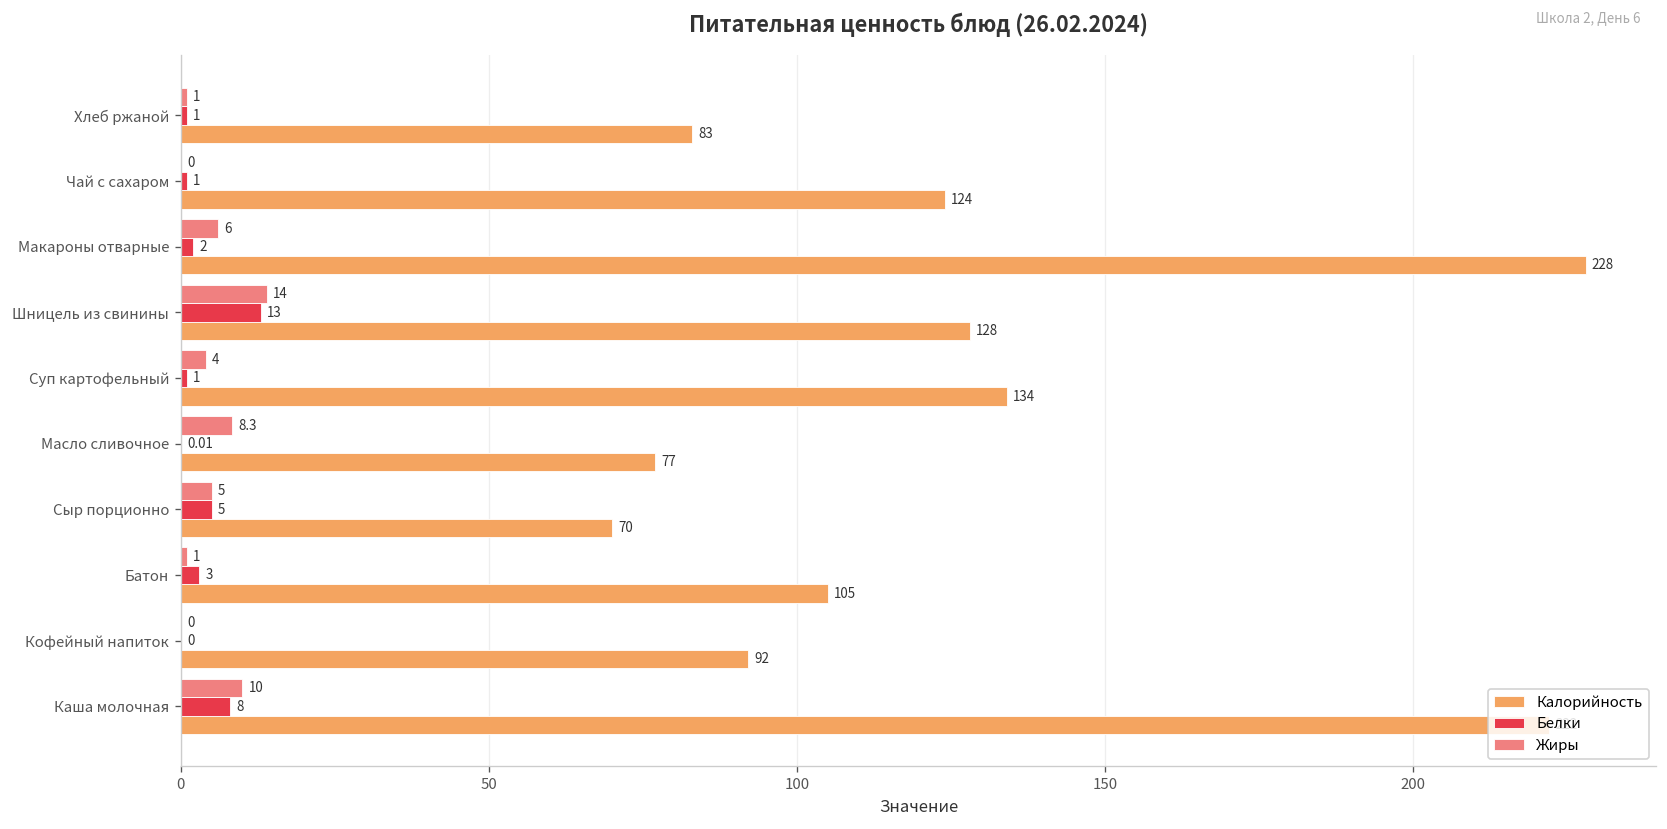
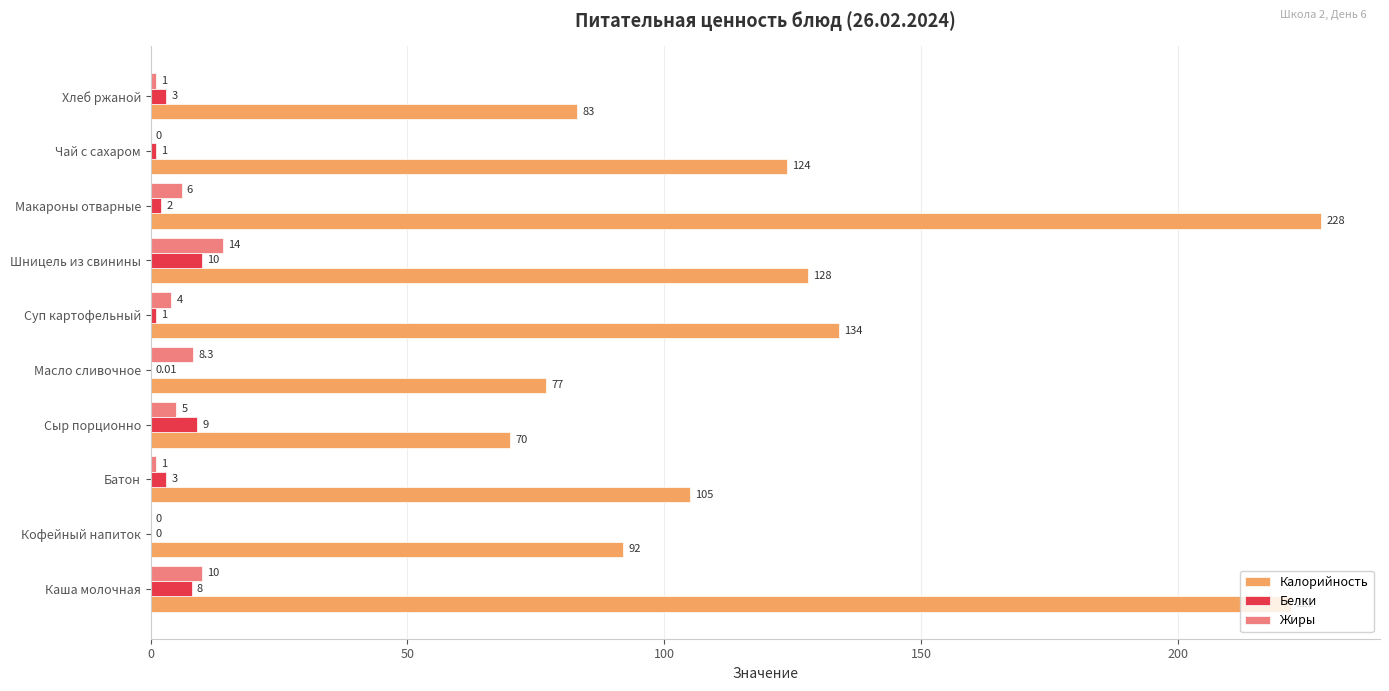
  {
    "Белки": {
-     "Хлеб ржаной": 1,
+     "Хлеб ржаной": 3,
      "Чай с сахаром": 1,
      "Макароны отварные": 2,
-     "Шницель из свинины": 13,
+     "Шницель из свинины": 10,
      "Суп картофельный": 1,
      "Масло сливочное": 0.01,
-     "Сыр порционно": 5,
+     "Сыр порционно": 9,
      "Батон": 3,
      "Кофейный напиток": 0,
      "Каша молочная": 8
    }
  }
